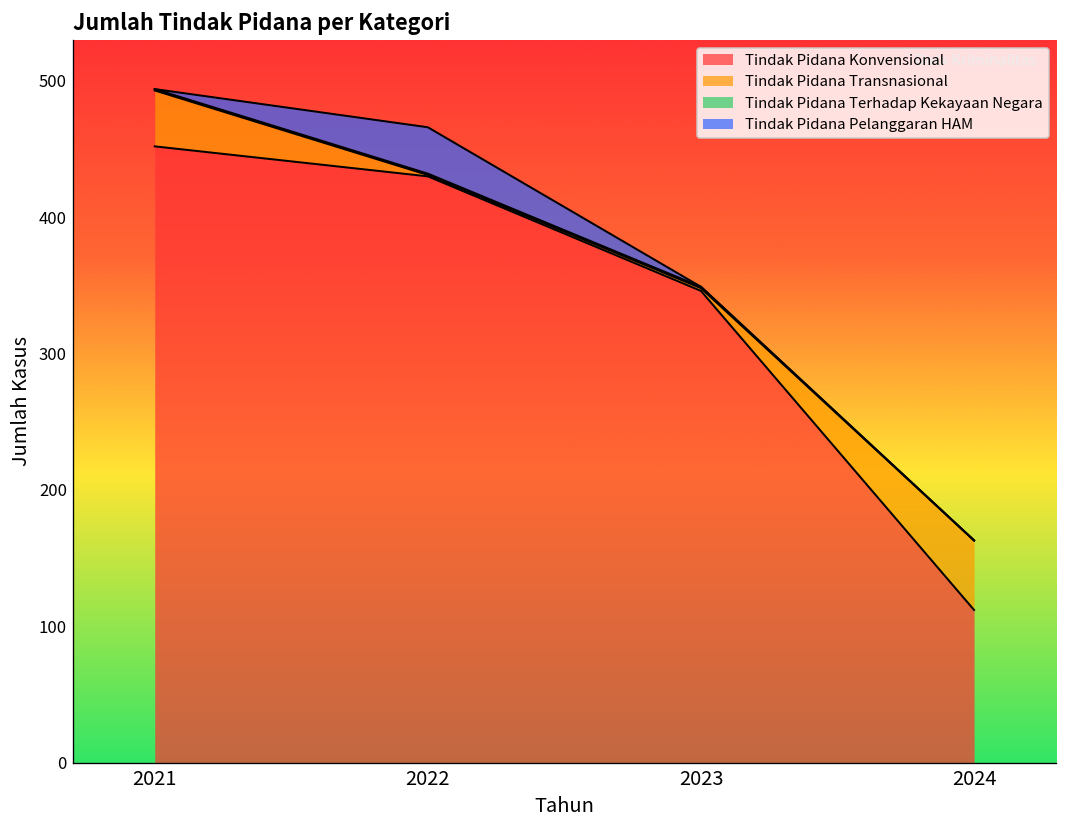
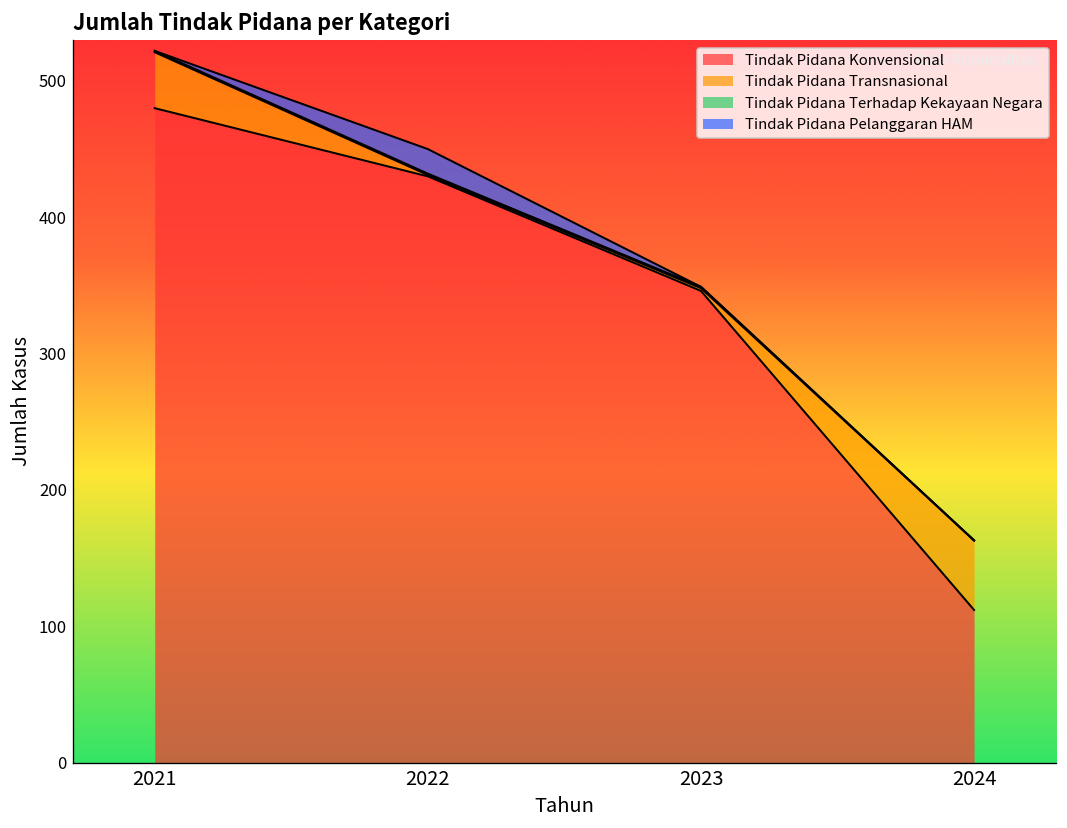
  {
    "Tindak Pidana Konvensional": {
-     "2021": 452,
+     "2021": 480,
      "2024": 112
    },
    "Tindak Pidana Pelanggaran HAM": {
-     "2022": 34
+     "2022": 18
    }
  }
